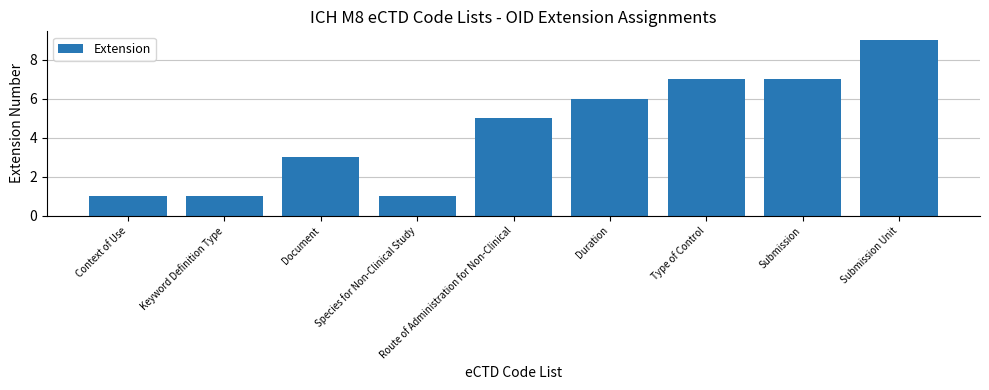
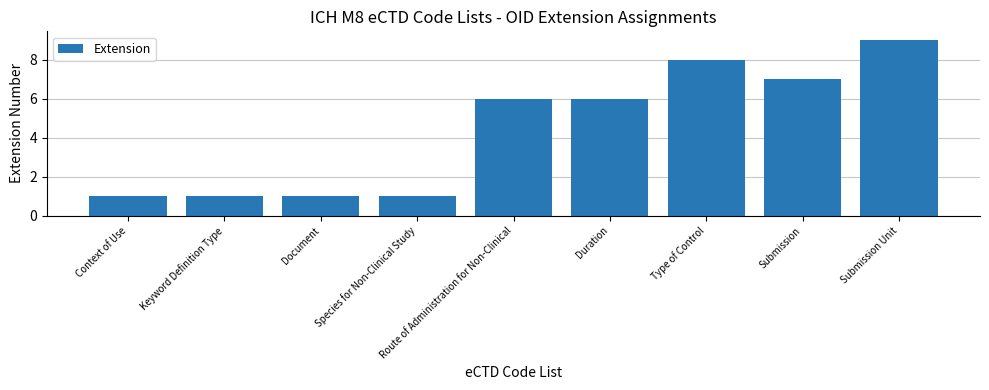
  {
    "Context of Use": 1,
    "Keyword Definition Type": 1,
-   "Document": 3,
+   "Document": 1,
    "Species for Non-Clinical Study": 1,
-   "Route of Administration for Non-Clinical": 5,
+   "Route of Administration for Non-Clinical": 6,
    "Duration": 6,
-   "Type of Control": 7,
+   "Type of Control": 8,
    "Submission": 7,
    "Submission Unit": 9
  }
